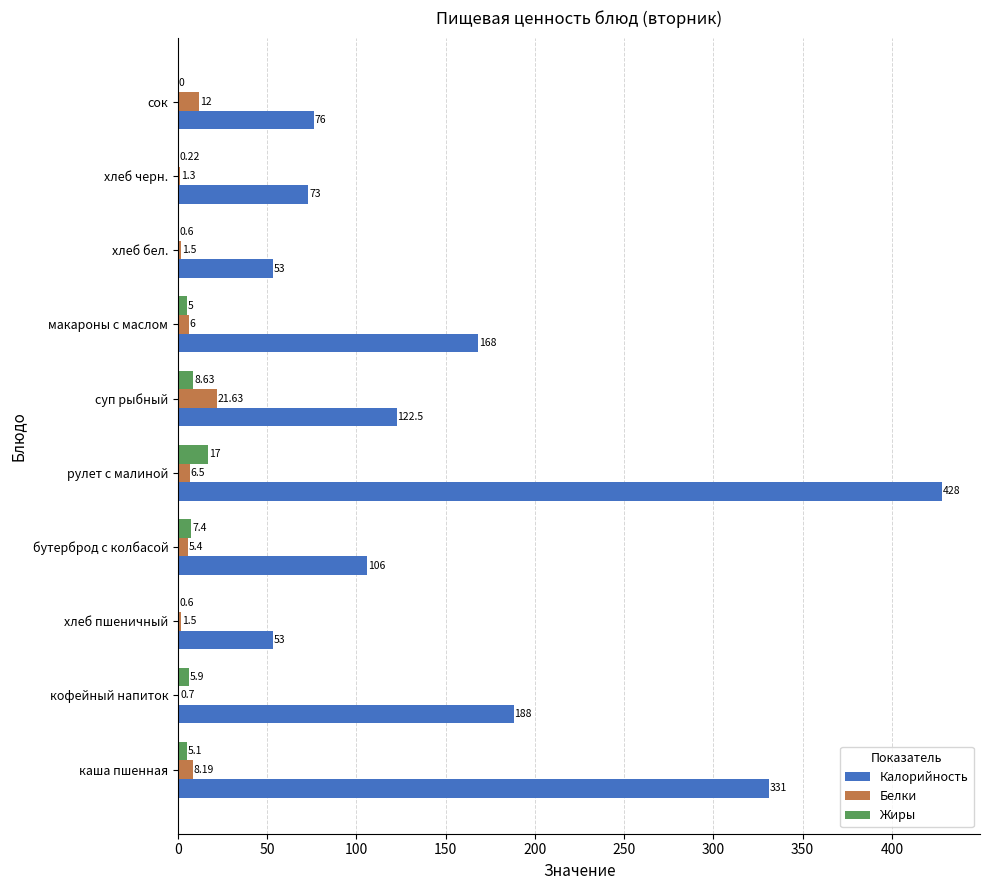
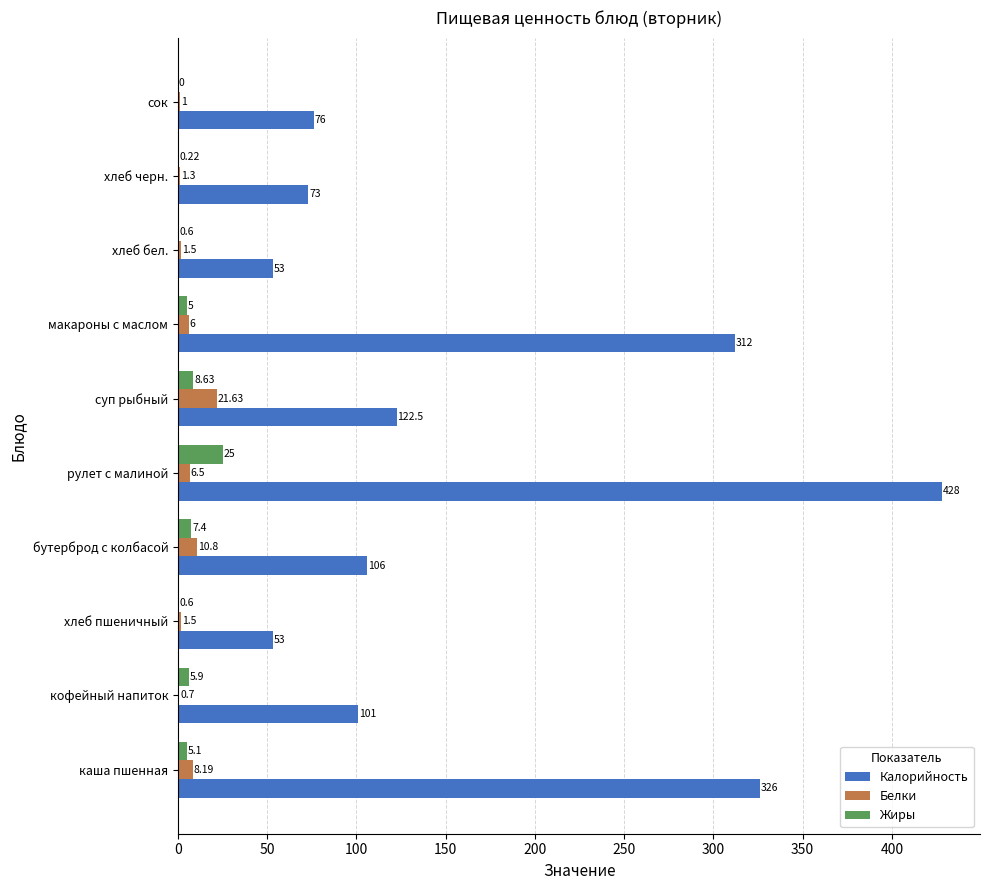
  {
    "Калорийность": {
      "сок": 76,
      "хлеб черн.": 73,
      "хлеб бел.": 53,
-     "макароны с маслом": 168,
+     "макароны с маслом": 312,
      "суп рыбный": 122.5,
      "рулет с малиной": 428,
      "бутерброд с колбасой": 106,
      "хлеб пшеничный": 53,
-     "кофейный напиток": 188,
-     "каша пшенная": 331
+     "кофейный напиток": 101,
+     "каша пшенная": 326
    },
    "Белки": {
-     "сок": 12,
+     "сок": 1,
      "хлеб черн.": 1.3,
      "хлеб бел.": 1.5,
      "макароны с маслом": 6,
      "суп рыбный": 21.63,
      "рулет с малиной": 6.5,
-     "бутерброд с колбасой": 5.4,
+     "бутерброд с колбасой": 10.8,
      "хлеб пшеничный": 1.5,
      "кофейный напиток": 0.7,
      "каша пшенная": 8.19
    },
    "Жиры": {
      "сок": 0,
      "хлеб черн.": 0.22,
      "хлеб бел.": 0.6,
      "макароны с маслом": 5,
      "суп рыбный": 8.63,
-     "рулет с малиной": 17,
+     "рулет с малиной": 25,
      "бутерброд с колбасой": 7.4,
      "хлеб пшеничный": 0.6,
      "кофейный напиток": 5.9,
      "каша пшенная": 5.1
    }
  }
